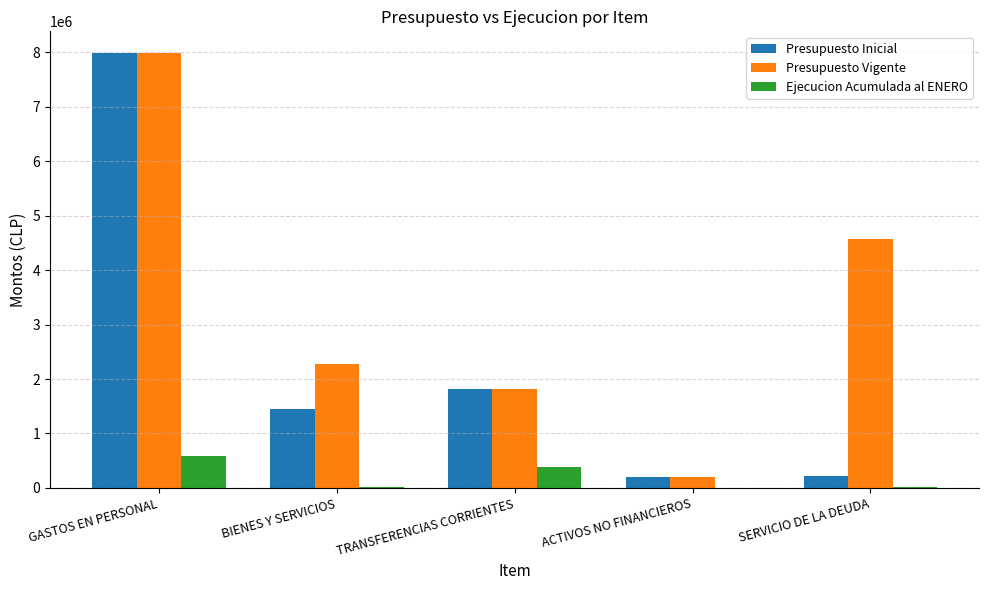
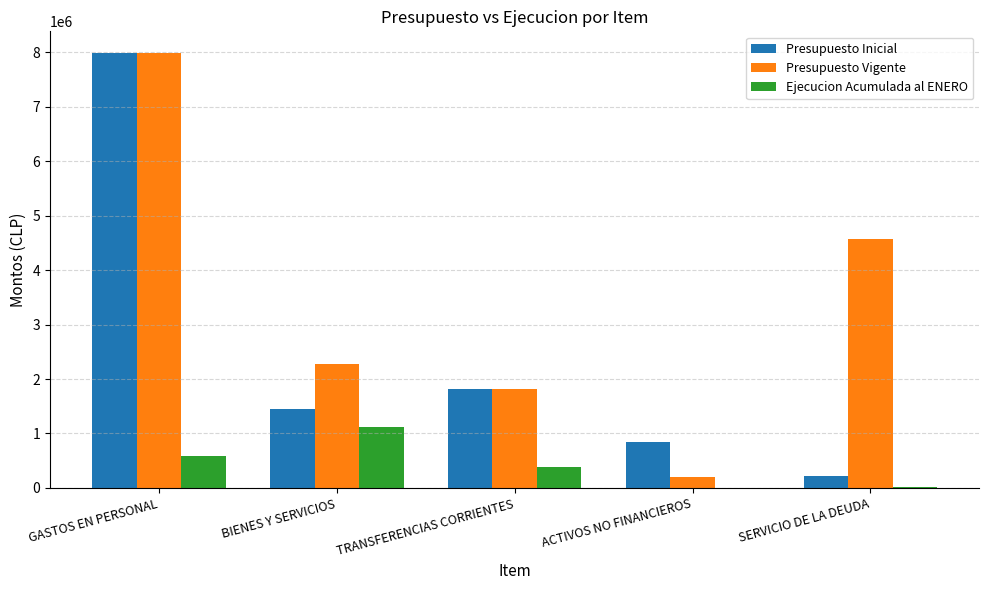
  {
    "Presupuesto Inicial": {
      "GASTOS EN PERSONAL": 8000000,
      "BIENES Y SERVICIOS": 1500000,
      "TRANSFERENCIAS CORRIENTES": 1800000,
-     "ACTIVOS NO FINANCIEROS": 200000,
+     "ACTIVOS NO FINANCIEROS": 800000,
      "SERVICIO DE LA DEUDA": 200000
    },
    "Presupuesto Vigente": {
      "GASTOS EN PERSONAL": 8000000,
      "BIENES Y SERVICIOS": 2300000,
      "TRANSFERENCIAS CORRIENTES": 1800000,
      "ACTIVOS NO FINANCIEROS": 200000,
      "SERVICIO DE LA DEUDA": 4600000
    },
    "Ejecucion Acumulada al ENERO": {
      "GASTOS EN PERSONAL": 600000,
-     "BIENES Y SERVICIOS": 0,
+     "BIENES Y SERVICIOS": 1100000,
      "TRANSFERENCIAS CORRIENTES": 400000,
      "ACTIVOS NO FINANCIEROS": 0
    }
  }
